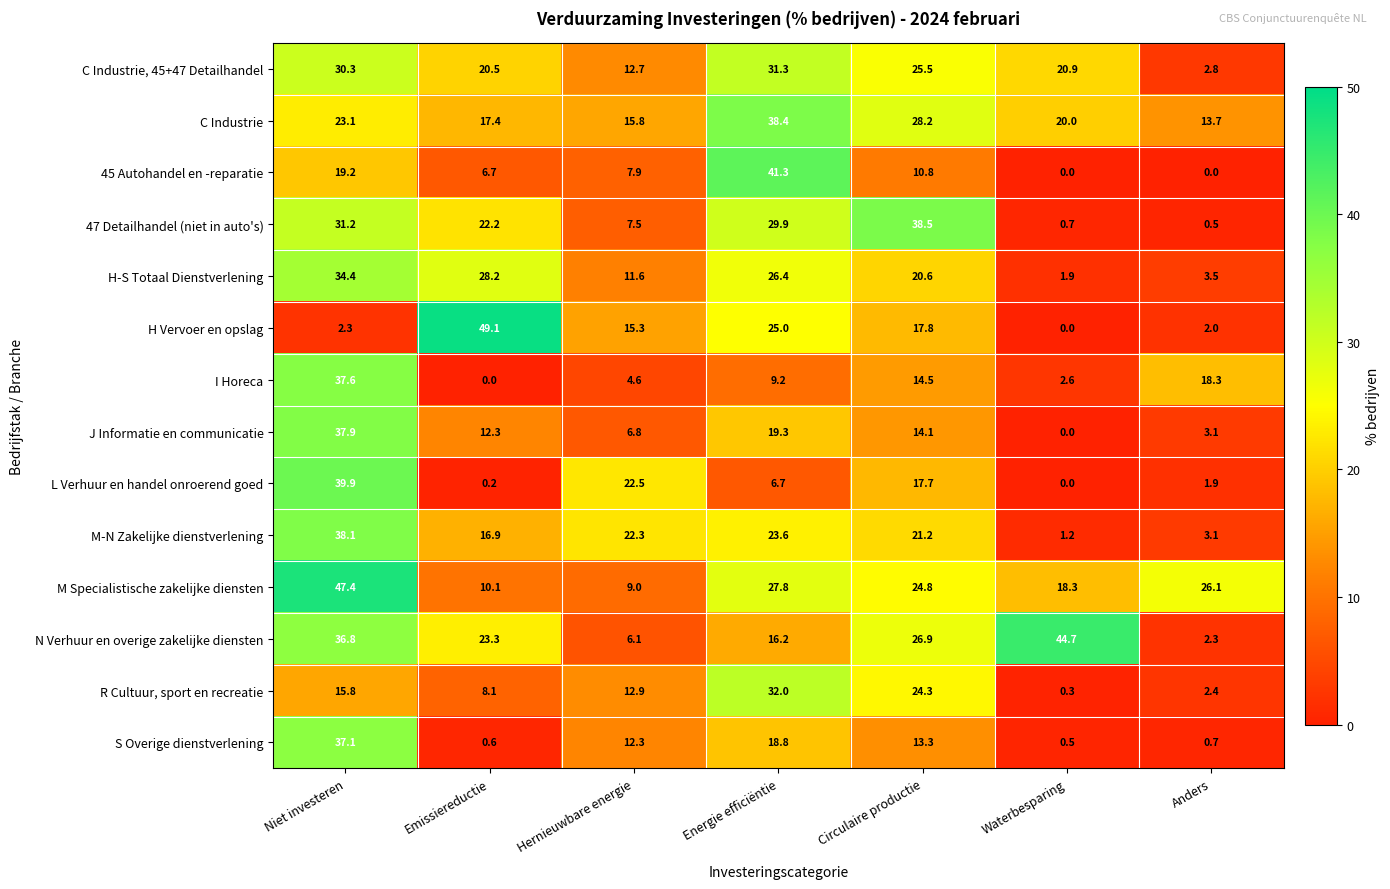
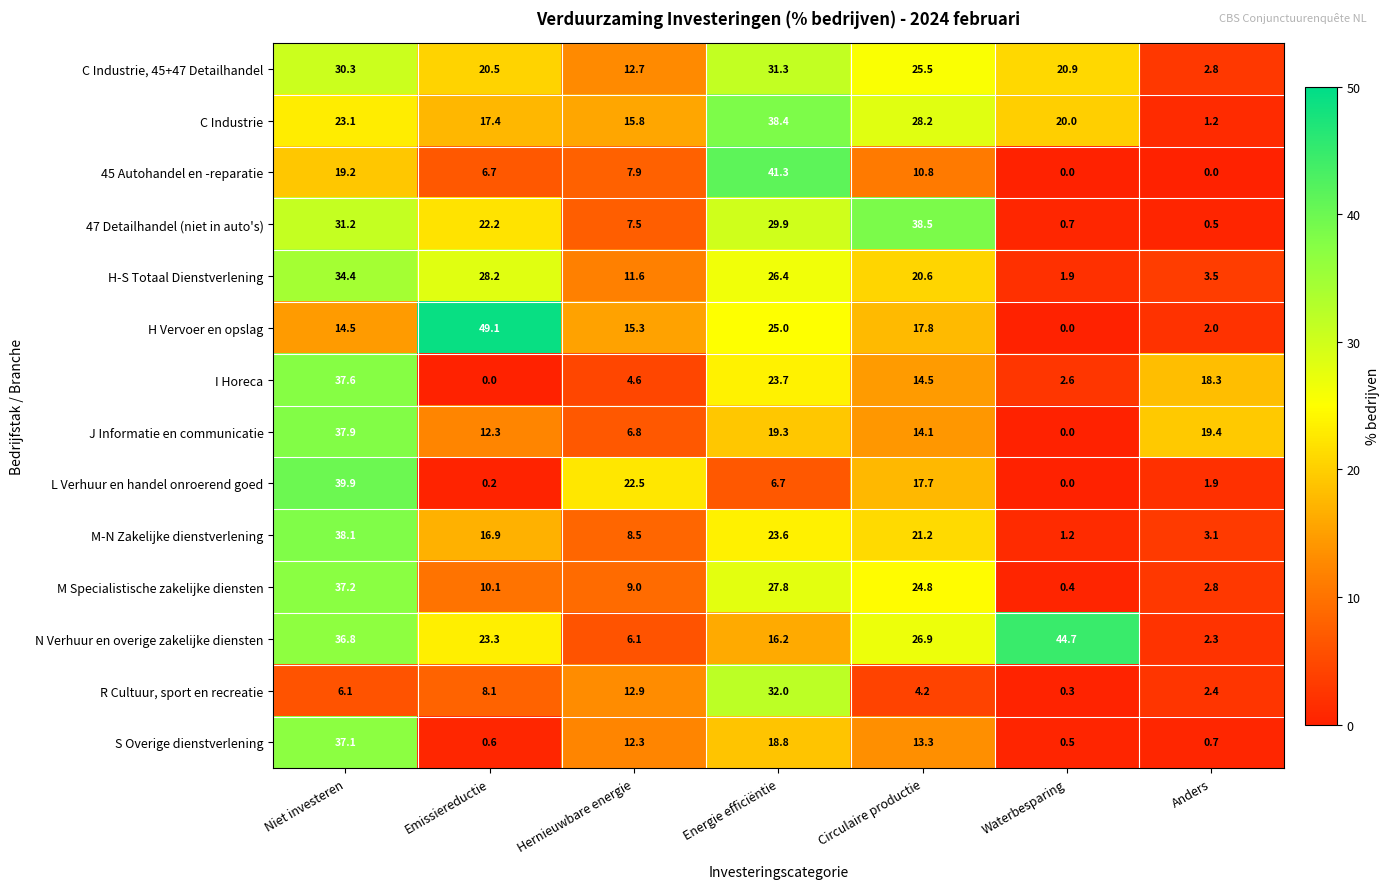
  {
    "C Industrie, 45+47 Detailhandel": {
      "Niet investeren": 30.3,
      "Emissiereductie": 20.5,
      "Hernieuwbare energie": 12.7,
      "Energie efficiëntie": 31.3,
      "Circulaire productie": 25.5,
      "Waterbesparing": 20.9,
      "Anders": 2.8
    },
    "C Industrie": {
      "Niet investeren": 23.1,
      "Emissiereductie": 17.4,
      "Hernieuwbare energie": 15.8,
      "Energie efficiëntie": 38.4,
      "Circulaire productie": 28.2,
      "Waterbesparing": 20.0,
-     "Anders": 13.7
+     "Anders": 1.2
    },
    "45 Autohandel en -reparatie": {
      "Niet investeren": 19.2,
      "Emissiereductie": 6.7,
      "Hernieuwbare energie": 7.9,
      "Energie efficiëntie": 41.3,
      "Circulaire productie": 10.8,
      "Waterbesparing": 0.0,
      "Anders": 0.0
    },
    "47 Detailhandel (niet in auto's)": {
      "Niet investeren": 31.2,
      "Emissiereductie": 22.2,
      "Hernieuwbare energie": 7.5,
      "Energie efficiëntie": 29.9,
      "Circulaire productie": 38.5,
      "Waterbesparing": 0.7,
      "Anders": 0.5
    },
    "H-S Totaal Dienstverlening": {
      "Niet investeren": 34.4,
      "Emissiereductie": 28.2,
      "Hernieuwbare energie": 11.6,
      "Energie efficiëntie": 26.4,
      "Circulaire productie": 20.6,
      "Waterbesparing": 1.9,
      "Anders": 3.5
    },
    "H Vervoer en opslag": {
-     "Niet investeren": 2.3,
+     "Niet investeren": 14.5,
      "Emissiereductie": 49.1,
      "Hernieuwbare energie": 15.3,
      "Energie efficiëntie": 25.0,
      "Circulaire productie": 17.8,
      "Waterbesparing": 0.0,
      "Anders": 2.0
    },
    "I Horeca": {
      "Niet investeren": 37.6,
      "Emissiereductie": 0.0,
      "Hernieuwbare energie": 4.6,
-     "Energie efficiëntie": 9.2,
+     "Energie efficiëntie": 23.7,
      "Circulaire productie": 14.5,
      "Waterbesparing": 2.6,
      "Anders": 18.3
    },
    "J Informatie en communicatie": {
      "Niet investeren": 37.9,
      "Emissiereductie": 12.3,
      "Hernieuwbare energie": 6.8,
      "Energie efficiëntie": 19.3,
      "Circulaire productie": 14.1,
      "Waterbesparing": 0.0,
-     "Anders": 3.1
+     "Anders": 19.4
    },
    "L Verhuur en handel onroerend goed": {
      "Niet investeren": 39.9,
      "Emissiereductie": 0.2,
      "Hernieuwbare energie": 22.5,
      "Energie efficiëntie": 6.7,
      "Circulaire productie": 17.7,
      "Waterbesparing": 0.0,
      "Anders": 1.9
    },
    "M-N Zakelijke dienstverlening": {
      "Niet investeren": 38.1,
      "Emissiereductie": 16.9,
-     "Hernieuwbare energie": 22.3,
+     "Hernieuwbare energie": 8.5,
      "Energie efficiëntie": 23.6,
      "Circulaire productie": 21.2,
      "Waterbesparing": 1.2,
      "Anders": 3.1
    },
    "M Specialistische zakelijke diensten": {
-     "Niet investeren": 47.4,
+     "Niet investeren": 37.2,
      "Emissiereductie": 10.1,
      "Hernieuwbare energie": 9.0,
      "Energie efficiëntie": 27.8,
      "Circulaire productie": 24.8,
-     "Waterbesparing": 18.3,
-     "Anders": 26.1
+     "Waterbesparing": 0.4,
+     "Anders": 2.8
    },
    "N Verhuur en overige zakelijke diensten": {
      "Niet investeren": 36.8,
      "Emissiereductie": 23.3,
      "Hernieuwbare energie": 6.1,
      "Energie efficiëntie": 16.2,
      "Circulaire productie": 26.9,
      "Waterbesparing": 44.7,
      "Anders": 2.3
    },
    "R Cultuur, sport en recreatie": {
-     "Niet investeren": 15.8,
+     "Niet investeren": 6.1,
      "Emissiereductie": 8.1,
      "Hernieuwbare energie": 12.9,
      "Energie efficiëntie": 32.0,
-     "Circulaire productie": 24.3,
+     "Circulaire productie": 4.2,
      "Waterbesparing": 0.3,
      "Anders": 2.4
    },
    "S Overige dienstverlening": {
      "Niet investeren": 37.1,
      "Emissiereductie": 0.6,
      "Hernieuwbare energie": 12.3,
      "Energie efficiëntie": 18.8,
      "Circulaire productie": 13.3,
      "Waterbesparing": 0.5,
      "Anders": 0.7
    }
  }
